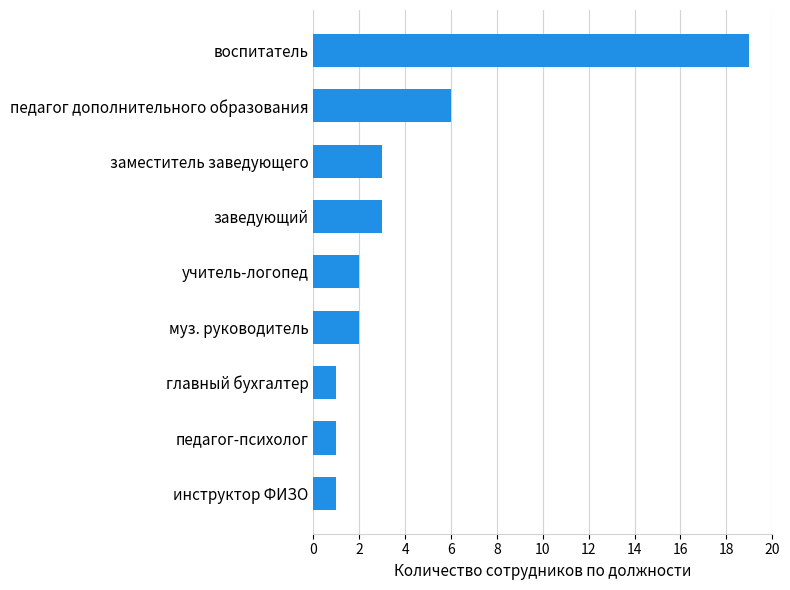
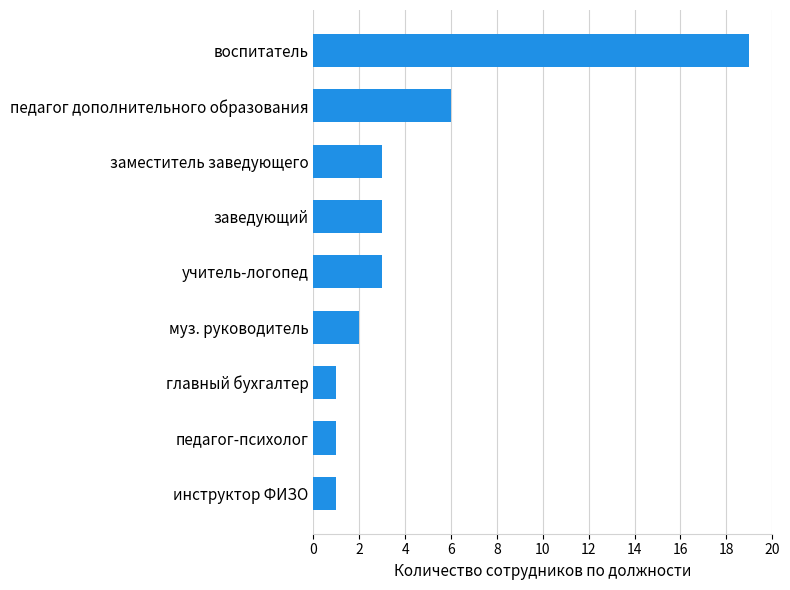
  {
    "воспитатель": 19,
    "педагог дополнительного образования": 6,
    "заместитель заведующего": 3,
    "заведующий": 3,
-   "учитель-логопед": 2,
+   "учитель-логопед": 3,
    "муз. руководитель": 2,
    "главный бухгалтер": 1,
    "педагог-психолог": 1,
    "инструктор ФИЗО": 1
  }
